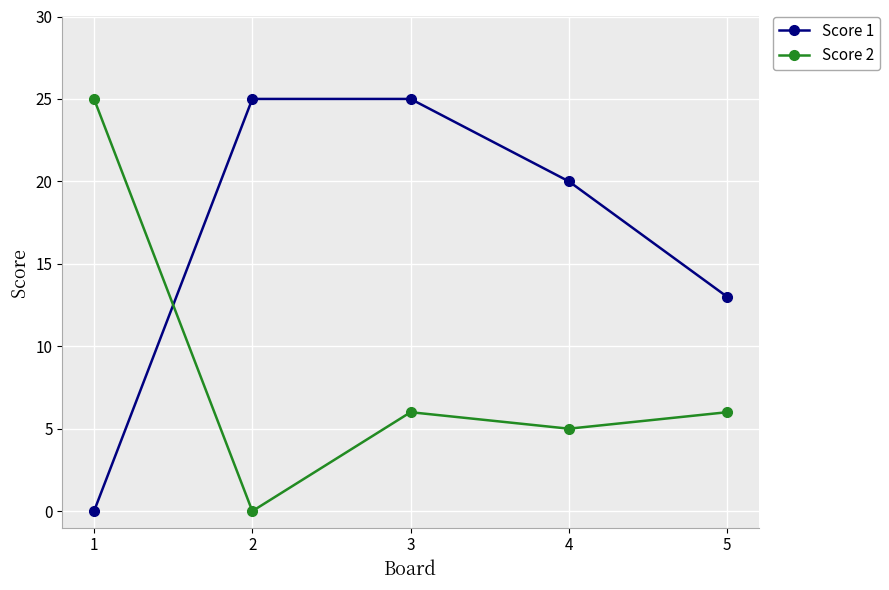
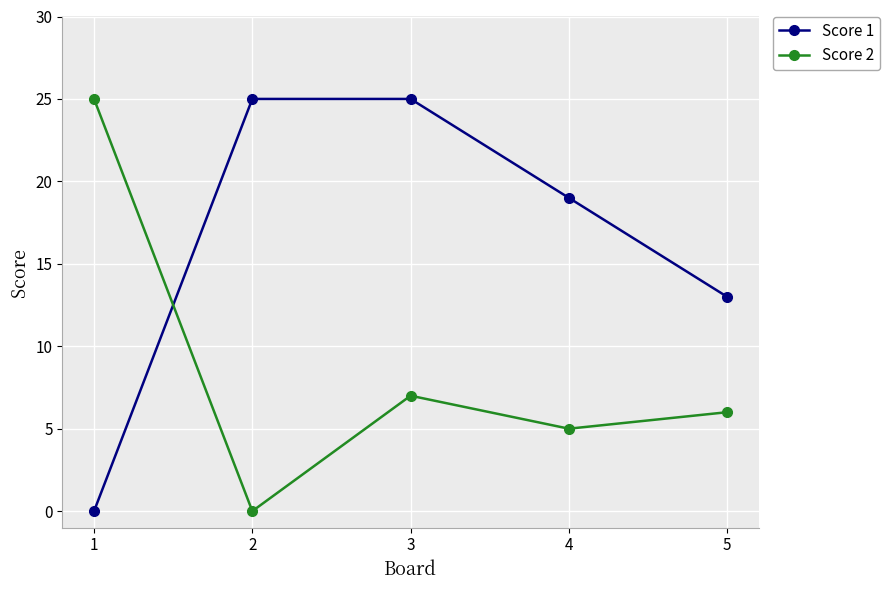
  {
    "Score 1": {
      "1": 0,
      "2": 25,
      "3": 25,
-     "4": 20,
+     "4": 19,
      "5": 13
    },
    "Score 2": {
      "1": 25,
      "2": 0,
-     "3": 6,
+     "3": 7,
      "4": 5,
      "5": 6
    }
  }
